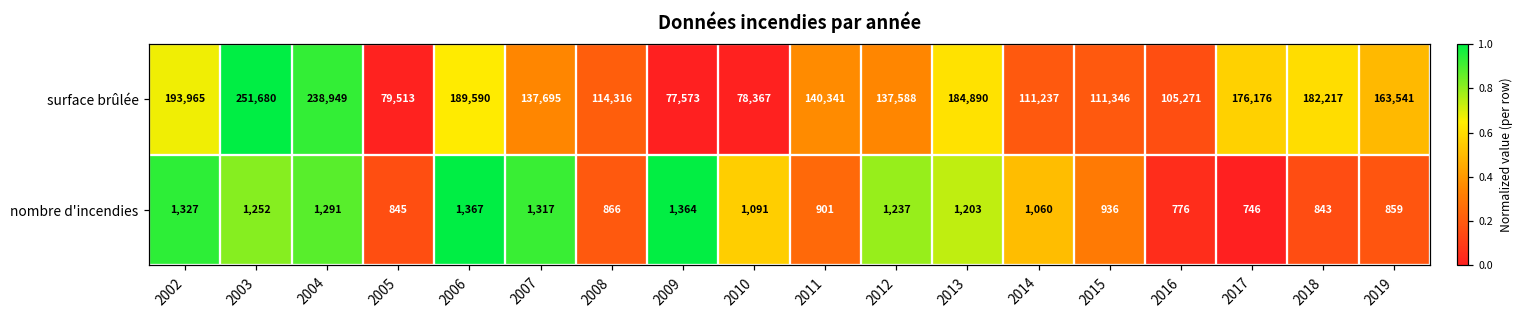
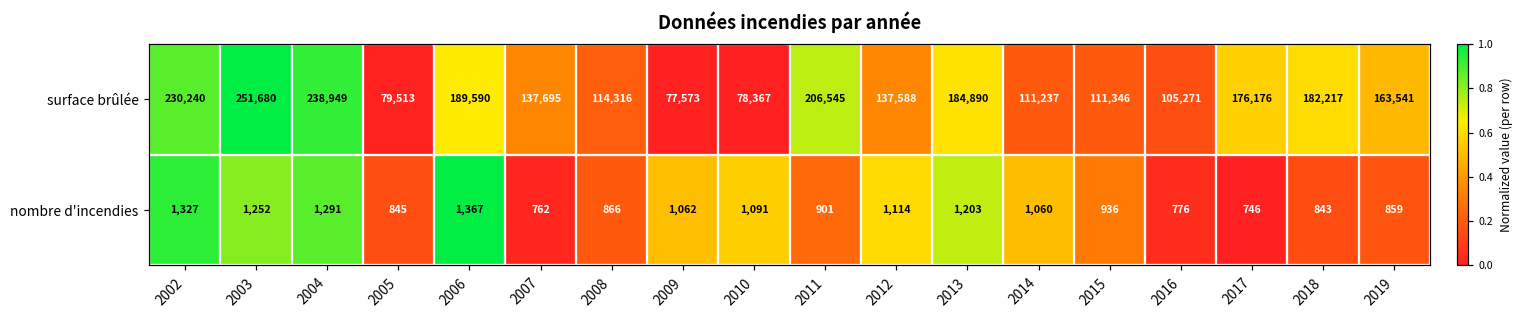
  {
    "surface brûlée": {
-     "2002": "193,965",
+     "2002": "230,240",
      "2003": "251,680",
      "2004": "238,949",
      "2005": "79,513",
      "2006": "189,590",
      "2007": "137,695",
      "2008": "114,316",
      "2009": "77,573",
      "2010": "78,367",
-     "2011": "140,341",
+     "2011": "206,545",
      "2012": "137,588",
      "2013": "184,890",
      "2014": "111,237",
      "2015": "111,346",
      "2016": "105,271",
      "2017": "176,176",
      "2018": "182,217",
      "2019": "163,541"
    },
    "nombre d'incendies": {
      "2002": "1,327",
      "2003": "1,252",
      "2004": "1,291",
      "2005": "845",
      "2006": "1,367",
-     "2007": "1,317",
+     "2007": "762",
      "2008": "866",
-     "2009": "1,364",
+     "2009": "1,062",
      "2010": "1,091",
      "2011": "901",
-     "2012": "1,237",
+     "2012": "1,114",
      "2013": "1,203",
      "2014": "1,060",
      "2015": "936",
      "2016": "776",
      "2017": "746",
      "2018": "843",
      "2019": "859"
    }
  }
